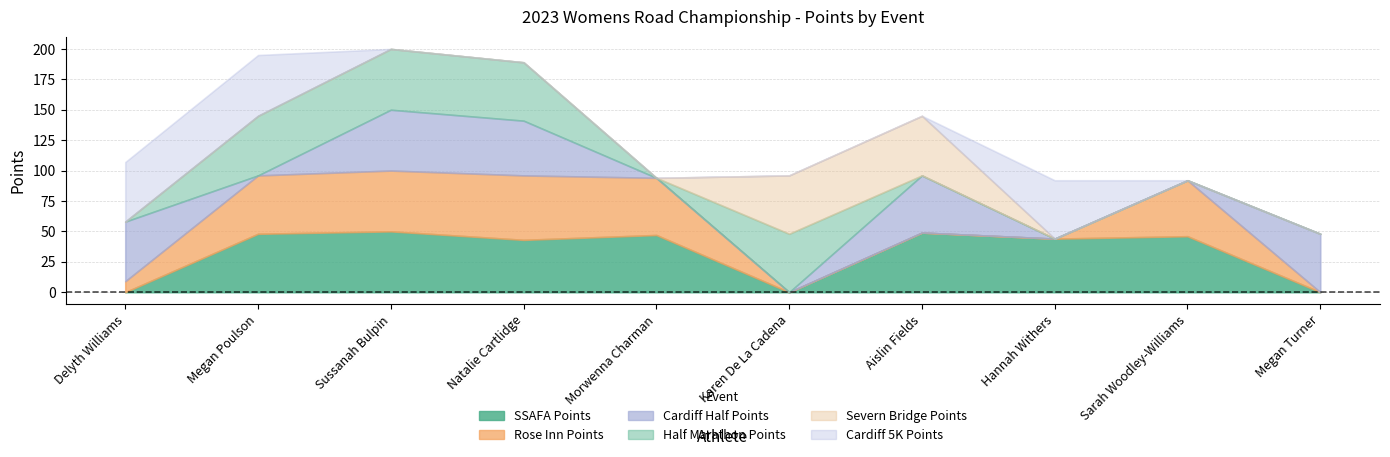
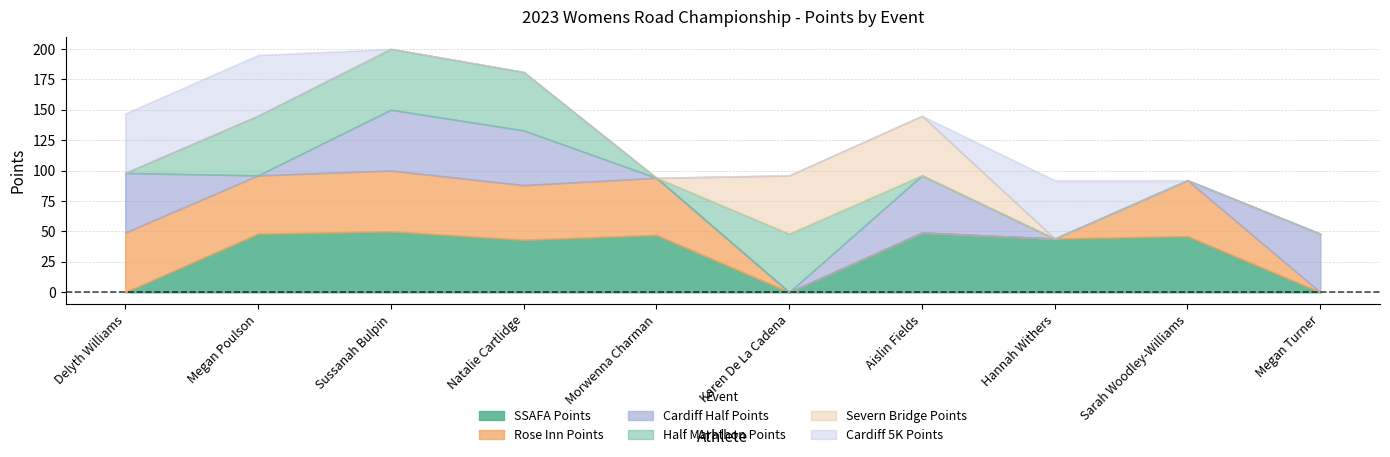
  {
    "Rose Inn Points": {
-     "Delyth Williams": 9,
+     "Delyth Williams": 49,
      "Sussanah Bulpin": 50,
-     "Natalie Cartlidge": 53
+     "Natalie Cartlidge": 45
    }
  }
